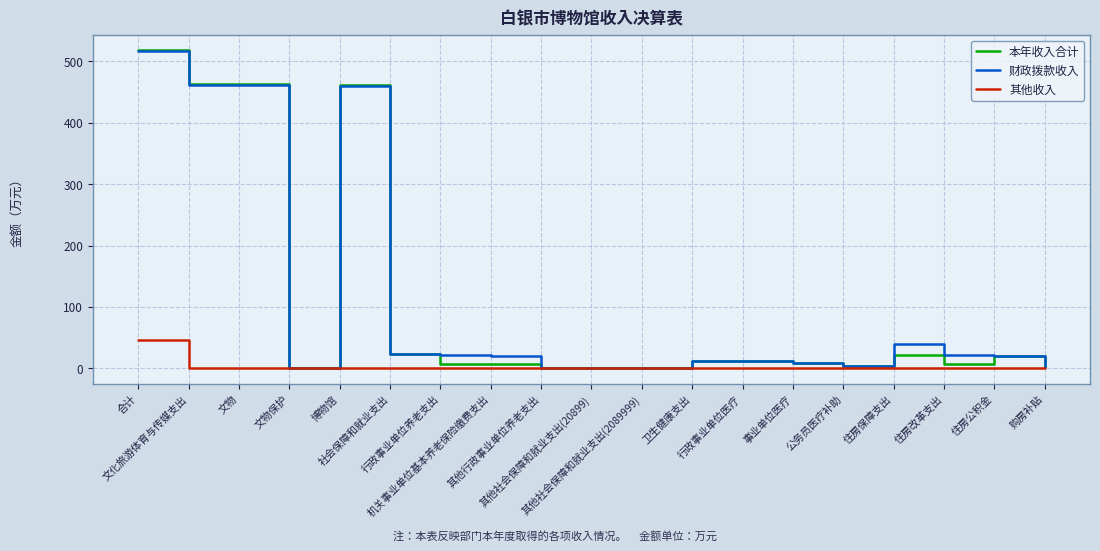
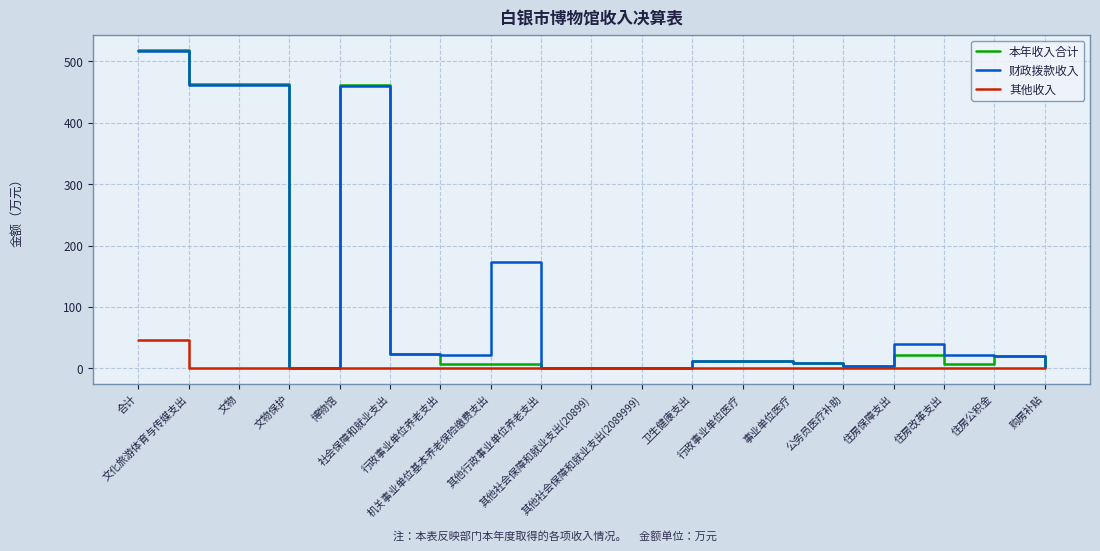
  {
    "本年收入合计": {
      "行政事业单位养老支出": 10,
      "机关事业单位基本养老保险缴费支出": 10,
      "住房保障支出": 20,
      "住房改革支出": 10
    },
    "财政拨款收入": {
      "行政事业单位养老支出": 20,
-     "机关事业单位基本养老保险缴费支出": 20,
+     "机关事业单位基本养老保险缴费支出": 170,
      "住房保障支出": 40,
      "住房改革支出": 20
    },
    "其他收入": {
      "合计": 50,
      "文化旅游体育与传媒支出": 0,
      "文物": 0,
      "博物馆": 0,
      "社会保障和就业支出": 0,
      "行政事业单位养老支出": 0,
      "机关事业单位基本养老保险缴费支出": 0,
      "卫生健康支出": 0,
      "行政事业单位医疗": 0,
      "事业单位医疗": 0,
      "住房保障支出": 0,
      "住房改革支出": 0,
      "住房公积金": 0
    }
  }
